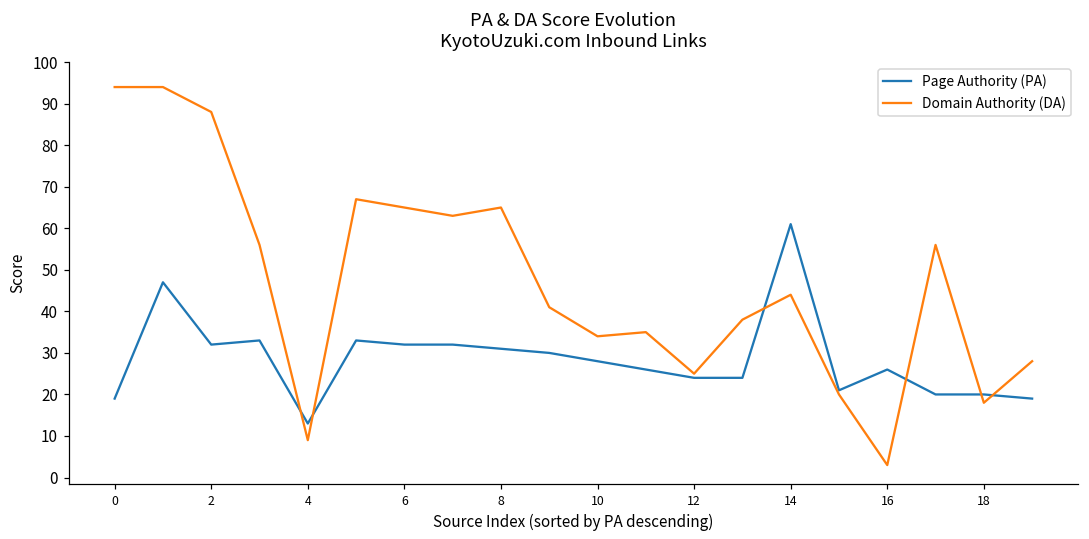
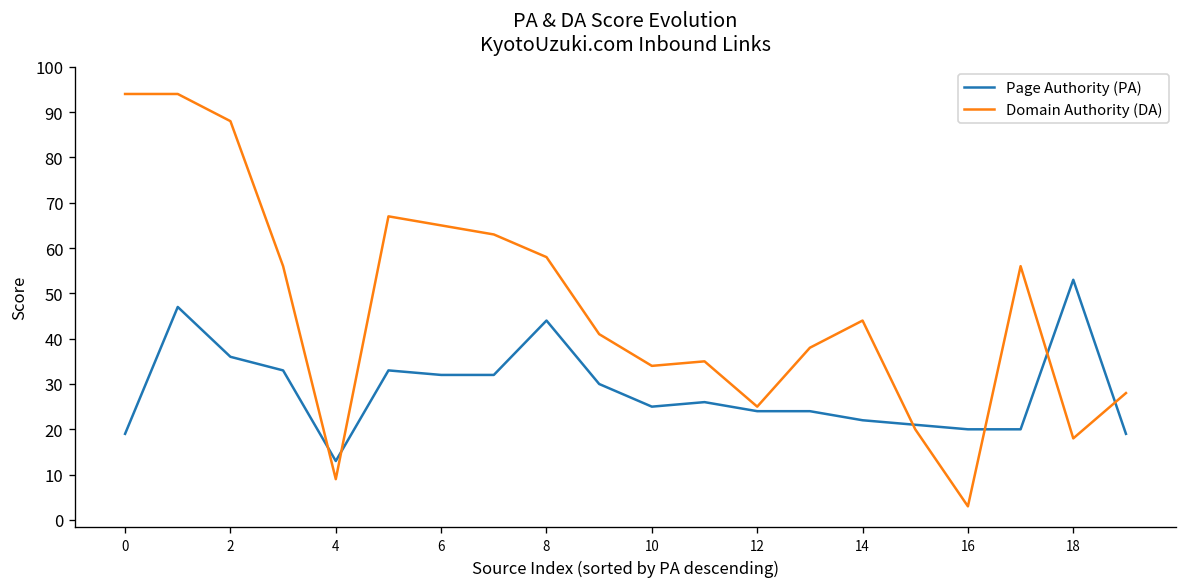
  {
    "Page Authority (PA)": {
      "0": 19,
-     "2": 32,
+     "2": 36,
      "4": 13,
      "6": 32,
-     "8": 31,
-     "10": 28,
+     "8": 44,
+     "10": 25,
      "12": 24,
-     "14": 61,
-     "16": 26,
-     "18": 20
+     "14": 22,
+     "16": 20,
+     "18": 53
    },
    "Domain Authority (DA)": {
      "0": 94,
      "2": 88,
      "4": 9,
      "6": 65,
-     "8": 65,
+     "8": 58,
      "10": 34,
      "12": 25,
      "14": 44,
      "16": 3,
      "18": 18
    }
  }
